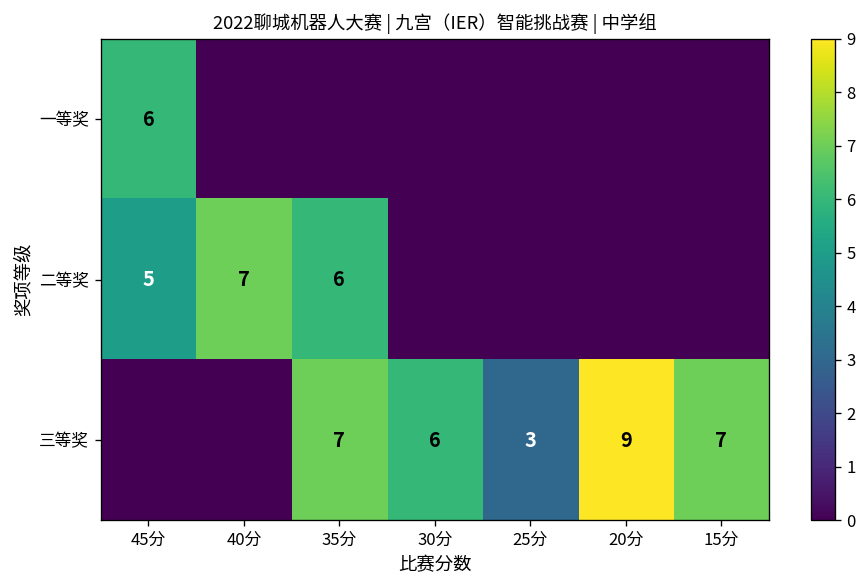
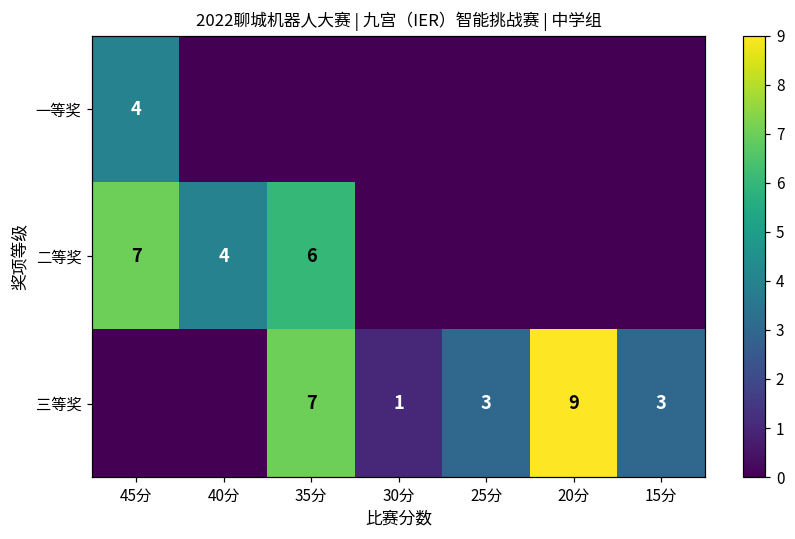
  {
    "一等奖": {
-     "45分": 6
+     "45分": 4
    },
    "二等奖": {
-     "45分": 5,
-     "40分": 7,
+     "45分": 7,
+     "40分": 4,
      "35分": 6
    },
    "三等奖": {
      "35分": 7,
-     "30分": 6,
+     "30分": 1,
      "25分": 3,
      "20分": 9,
-     "15分": 7
+     "15分": 3
    }
  }
